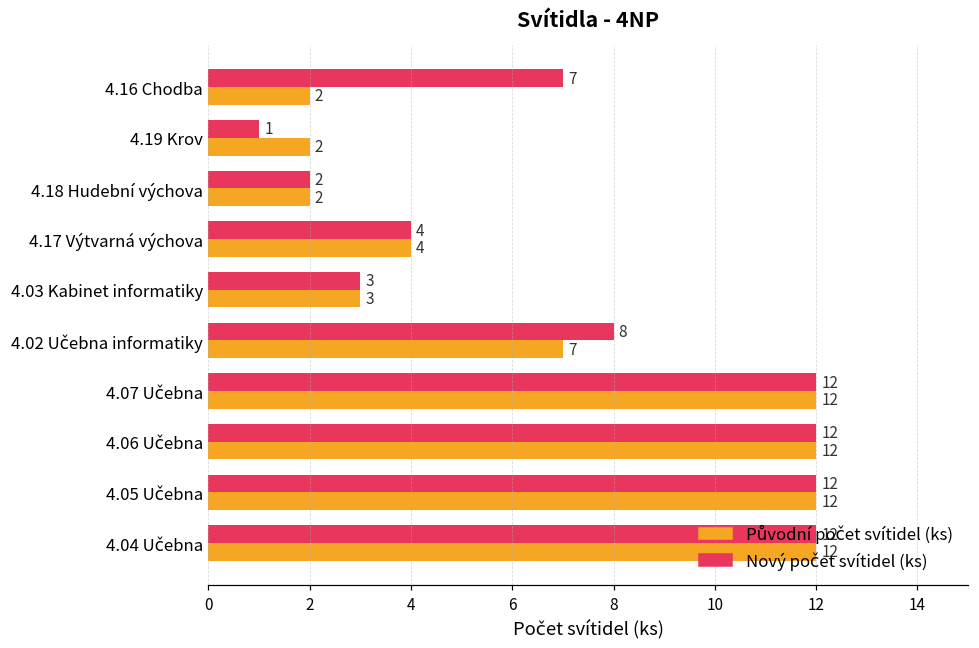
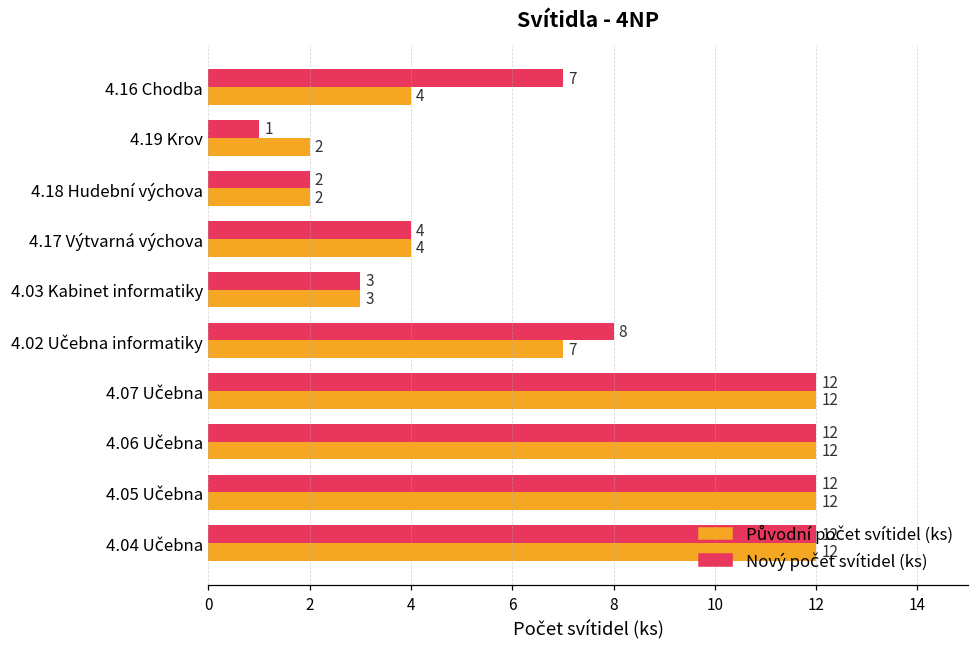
  {
    "Původní počet svítidel (ks)": {
-     "4.16 Chodba": 2,
+     "4.16 Chodba": 4,
      "4.19 Krov": 2,
      "4.18 Hudební výchova": 2,
      "4.17 Výtvarná výchova": 4,
      "4.03 Kabinet informatiky": 3,
      "4.02 Učebna informatiky": 7,
      "4.07 Učebna": 12,
      "4.06 Učebna": 12,
      "4.05 Učebna": 12,
      "4.04 Učebna": 12
    },
    "Nový počet svítidel (ks)": {
      "4.16 Chodba": 7,
      "4.19 Krov": 1,
      "4.18 Hudební výchova": 2,
      "4.17 Výtvarná výchova": 4,
      "4.03 Kabinet informatiky": 3,
      "4.02 Učebna informatiky": 8,
      "4.07 Učebna": 12,
      "4.06 Učebna": 12,
      "4.05 Učebna": 12,
      "4.04 Učebna": 12
    }
  }
